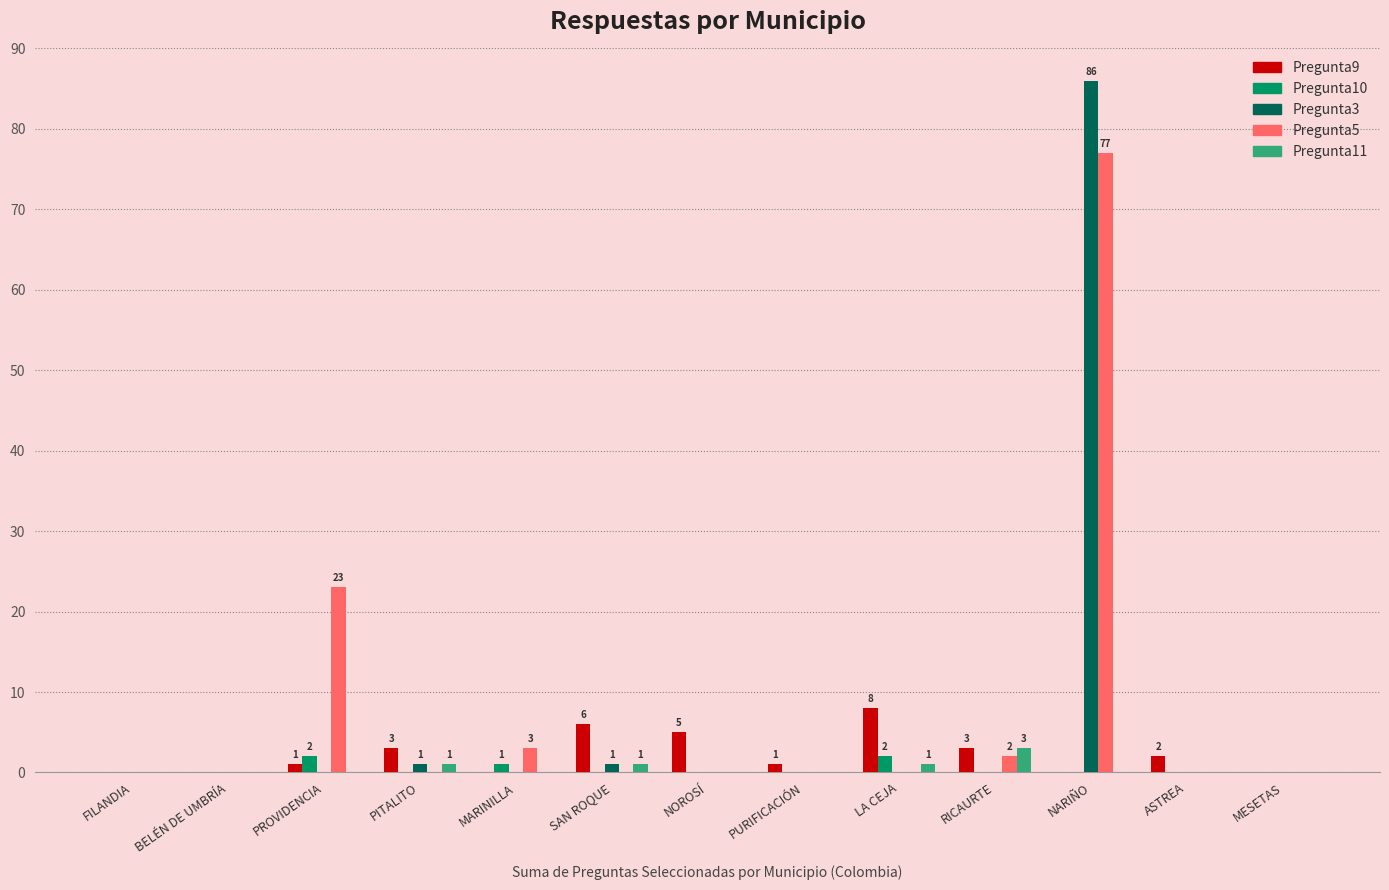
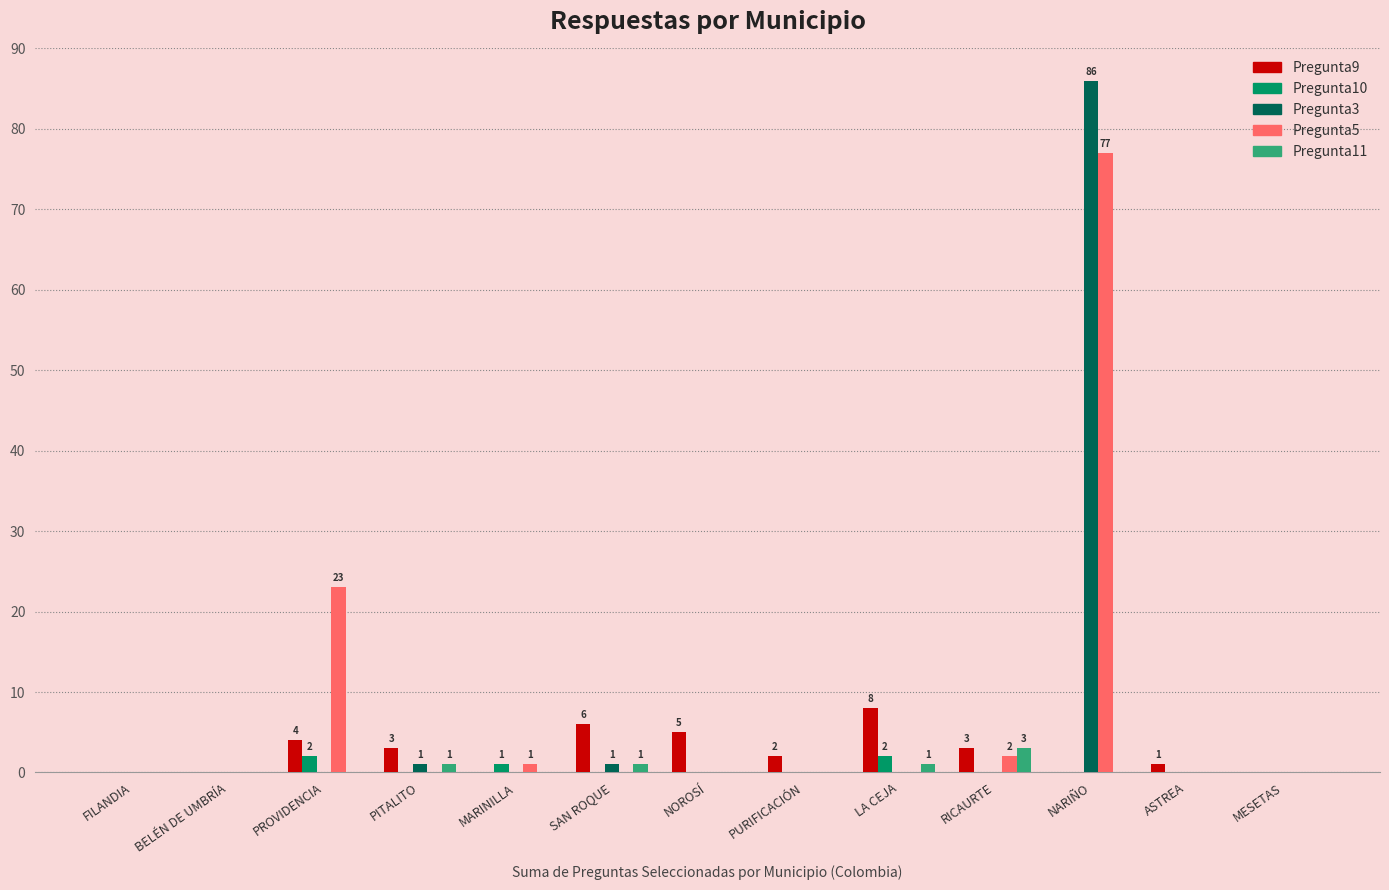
  {
    "Pregunta9": {
-     "PROVIDENCIA": 1,
+     "PROVIDENCIA": 4,
      "PITALITO": 3,
      "SAN ROQUE": 6,
      "NOROSÍ": 5,
-     "PURIFICACIÓN": 1,
+     "PURIFICACIÓN": 2,
      "LA CEJA": 8,
      "RICAURTE": 3,
-     "ASTREA": 2
+     "ASTREA": 1
    },
    "Pregunta5": {
      "PROVIDENCIA": 23,
-     "MARINILLA": 3,
+     "MARINILLA": 1,
      "RICAURTE": 2,
      "NARIÑO": 77
    }
  }
